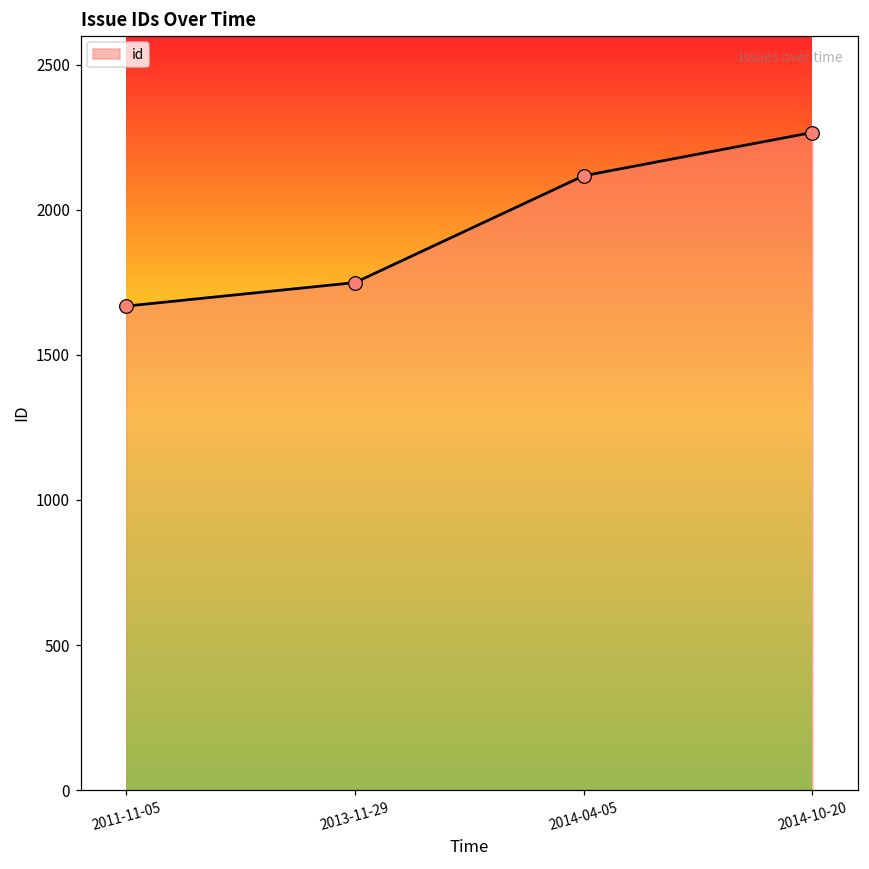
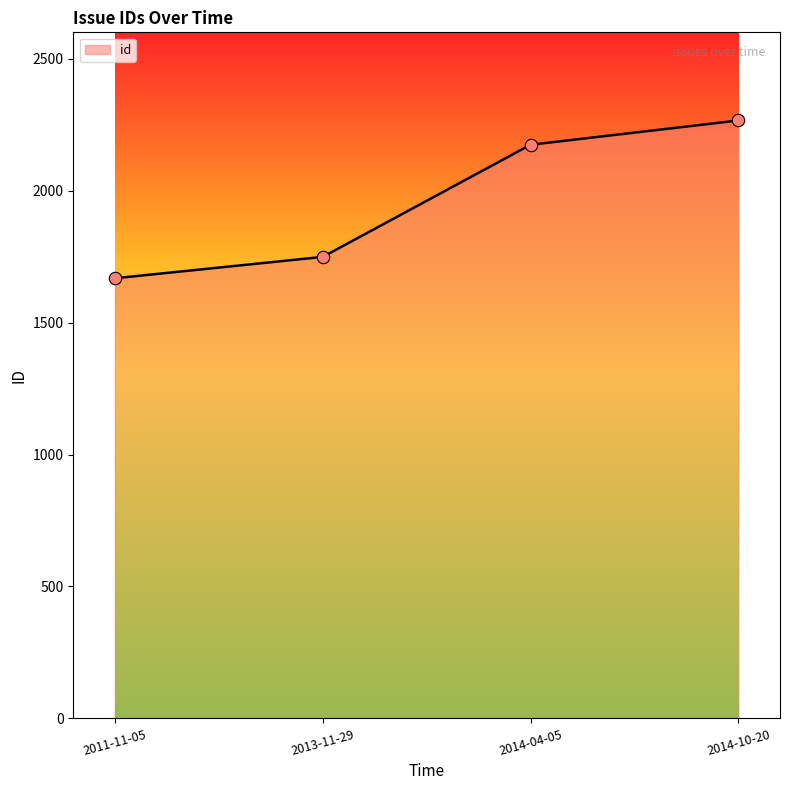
  {
    "2011-11-05": 1670,
    "2013-11-29": 1750,
-   "2014-04-05": 2120,
+   "2014-04-05": 2170,
    "2014-10-20": 2270
  }
